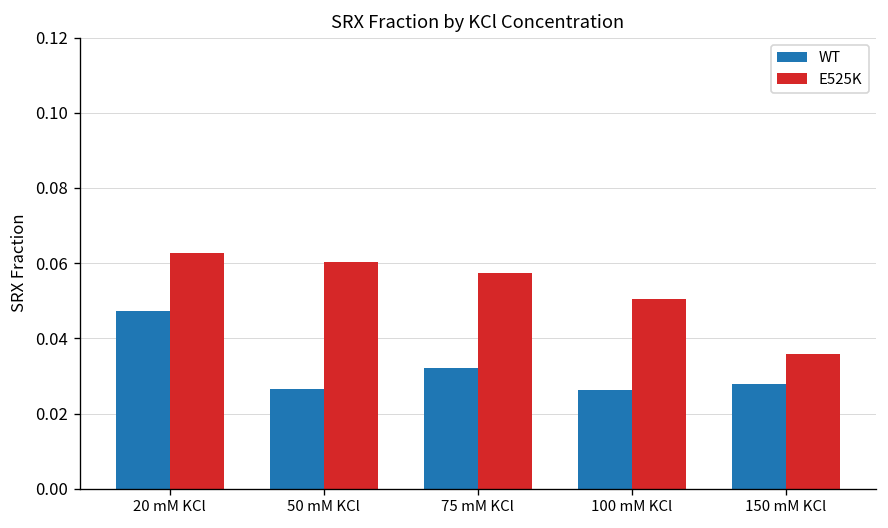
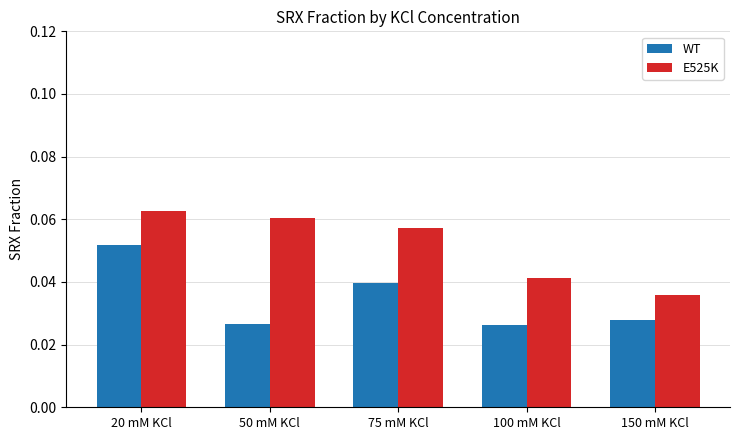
  {
    "WT": {
-     "20 mM KCl": 0.047,
+     "20 mM KCl": 0.052,
      "50 mM KCl": 0.026,
-     "75 mM KCl": 0.032,
+     "75 mM KCl": 0.040,
      "100 mM KCl": 0.026,
      "150 mM KCl": 0.028
    },
    "E525K": {
      "20 mM KCl": 0.063,
      "50 mM KCl": 0.060,
      "75 mM KCl": 0.057,
-     "100 mM KCl": 0.051,
+     "100 mM KCl": 0.041,
      "150 mM KCl": 0.036
    }
  }
